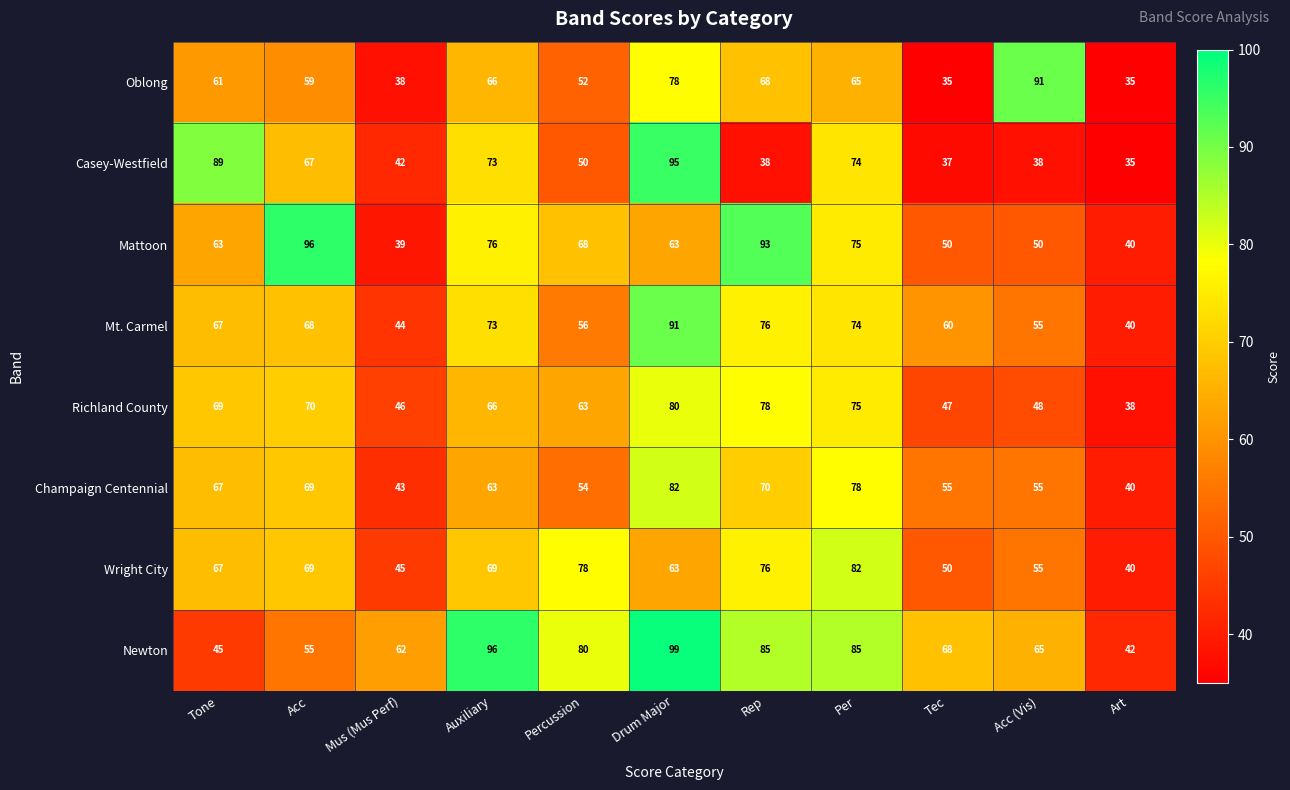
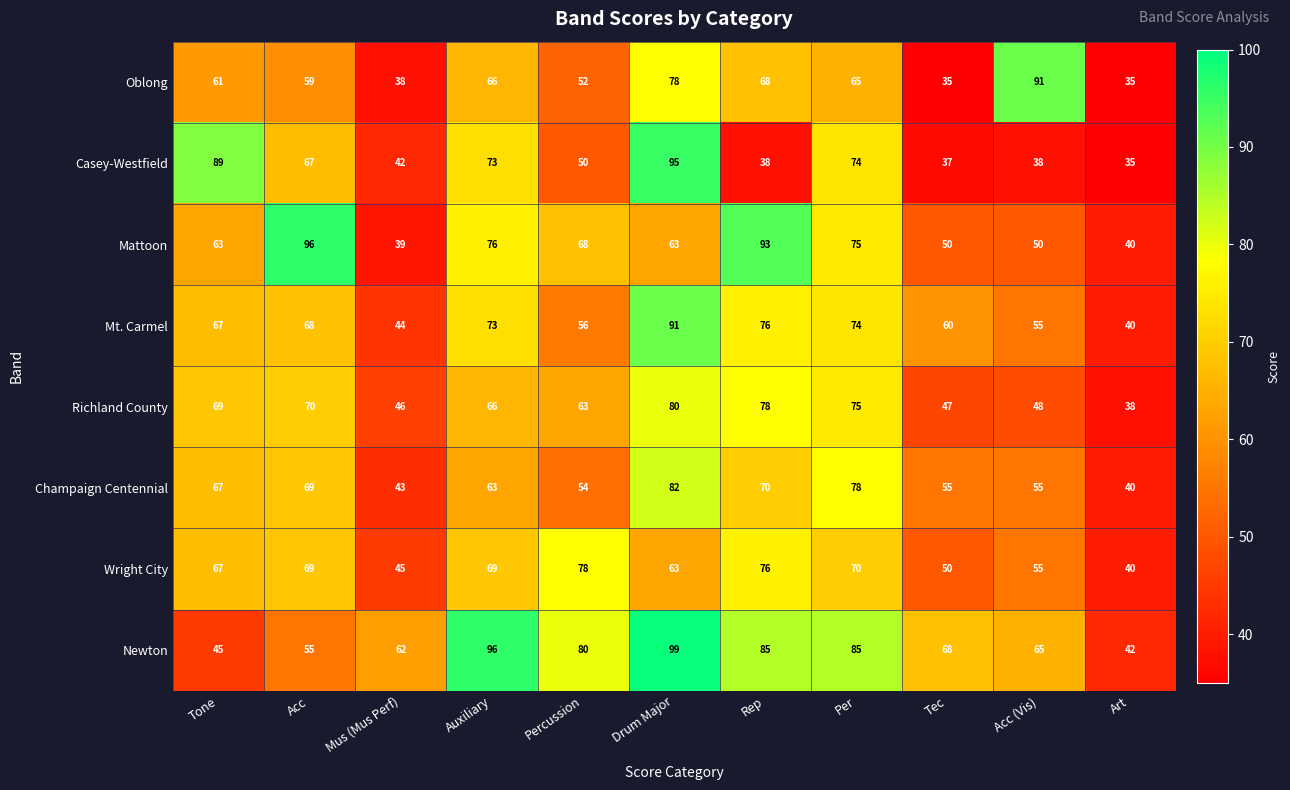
  {
    "Oblong": {
      "Tone": 61,
      "Acc": 59,
      "Mus (Mus Perf)": 38,
      "Auxiliary": 66,
      "Percussion": 52,
      "Drum Major": 78,
      "Rep": 68,
      "Per": 65,
      "Tec": 35,
      "Acc (Vis)": 91,
      "Art": 35
    },
    "Casey-Westfield": {
      "Tone": 89,
      "Acc": 67,
      "Mus (Mus Perf)": 42,
      "Auxiliary": 73,
      "Percussion": 50,
      "Drum Major": 95,
      "Rep": 38,
      "Per": 74,
      "Tec": 37,
      "Acc (Vis)": 38,
      "Art": 35
    },
    "Mattoon": {
      "Tone": 63,
      "Acc": 96,
      "Mus (Mus Perf)": 39,
      "Auxiliary": 76,
      "Percussion": 68,
      "Drum Major": 63,
      "Rep": 93,
      "Per": 75,
      "Tec": 50,
      "Acc (Vis)": 50,
      "Art": 40
    },
    "Mt. Carmel": {
      "Tone": 67,
      "Acc": 68,
      "Mus (Mus Perf)": 44,
      "Auxiliary": 73,
      "Percussion": 56,
      "Drum Major": 91,
      "Rep": 76,
      "Per": 74,
      "Tec": 60,
      "Acc (Vis)": 55,
      "Art": 40
    },
    "Richland County": {
      "Tone": 69,
      "Acc": 70,
      "Mus (Mus Perf)": 46,
      "Auxiliary": 66,
      "Percussion": 63,
      "Drum Major": 80,
      "Rep": 78,
      "Per": 75,
      "Tec": 47,
      "Acc (Vis)": 48,
      "Art": 38
    },
    "Champaign Centennial": {
      "Tone": 67,
      "Acc": 69,
      "Mus (Mus Perf)": 43,
      "Auxiliary": 63,
      "Percussion": 54,
      "Drum Major": 82,
      "Rep": 70,
      "Per": 78,
      "Tec": 55,
      "Acc (Vis)": 55,
      "Art": 40
    },
    "Wright City": {
      "Tone": 67,
      "Acc": 69,
      "Mus (Mus Perf)": 45,
      "Auxiliary": 69,
      "Percussion": 78,
      "Drum Major": 63,
      "Rep": 76,
-     "Per": 82,
+     "Per": 70,
      "Tec": 50,
      "Acc (Vis)": 55,
      "Art": 40
    },
    "Newton": {
      "Tone": 45,
      "Acc": 55,
      "Mus (Mus Perf)": 62,
      "Auxiliary": 96,
      "Percussion": 80,
      "Drum Major": 99,
      "Rep": 85,
      "Per": 85,
      "Tec": 68,
      "Acc (Vis)": 65,
      "Art": 42
    }
  }
